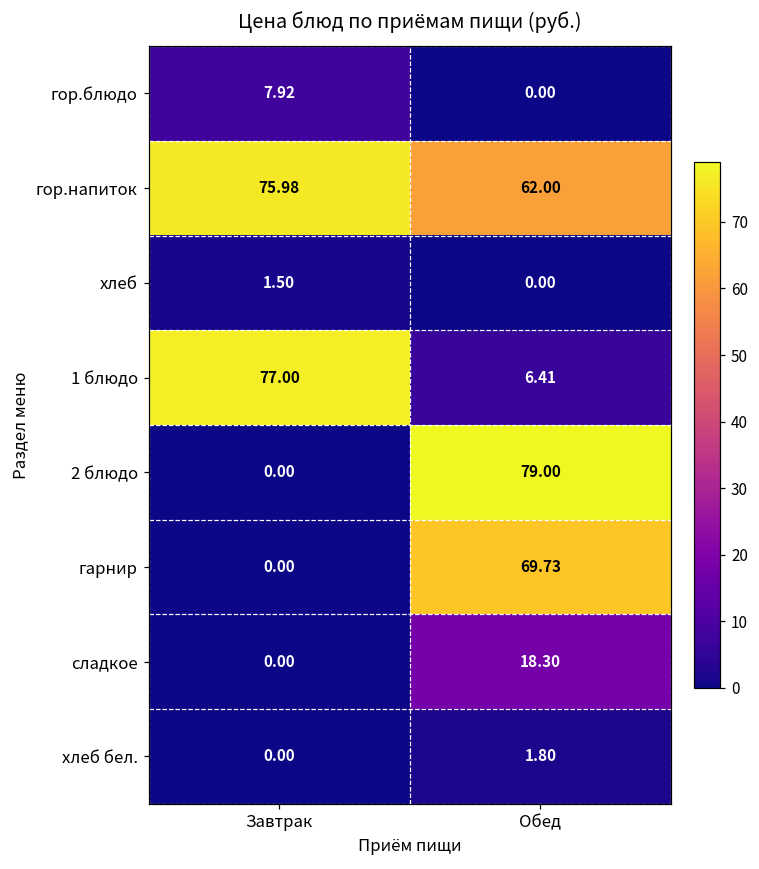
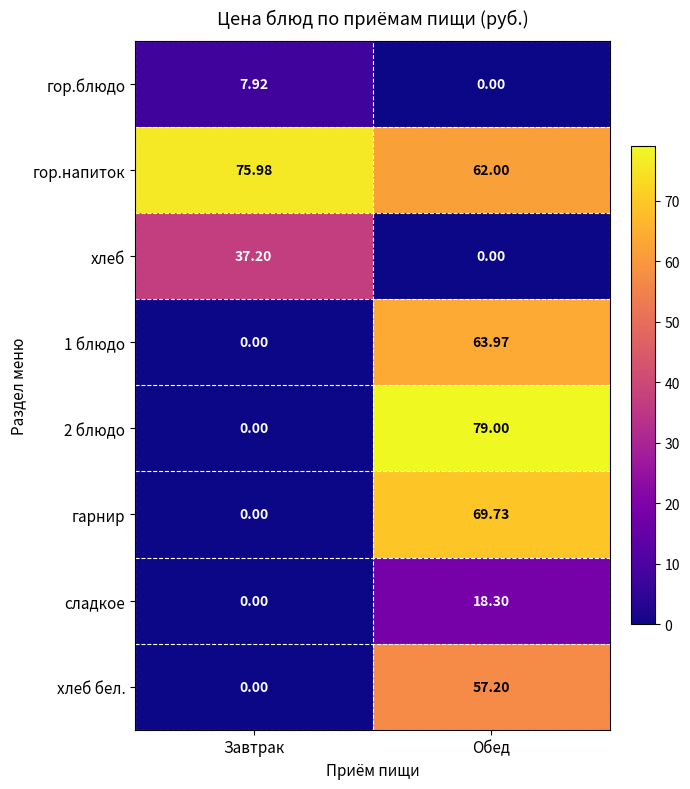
  {
    "гор.блюдо": {
      "Завтрак": 7.92,
      "Обед": 0.00
    },
    "гор.напиток": {
      "Завтрак": 75.98,
      "Обед": 62.00
    },
    "хлеб": {
-     "Завтрак": 1.50,
+     "Завтрак": 37.20,
      "Обед": 0.00
    },
    "1 блюдо": {
-     "Завтрак": 77.00,
-     "Обед": 6.41
+     "Завтрак": 0.00,
+     "Обед": 63.97
    },
    "2 блюдо": {
      "Завтрак": 0.00,
      "Обед": 79.00
    },
    "гарнир": {
      "Завтрак": 0.00,
      "Обед": 69.73
    },
    "сладкое": {
      "Завтрак": 0.00,
      "Обед": 18.30
    },
    "хлеб бел.": {
      "Завтрак": 0.00,
-     "Обед": 1.80
+     "Обед": 57.20
    }
  }
